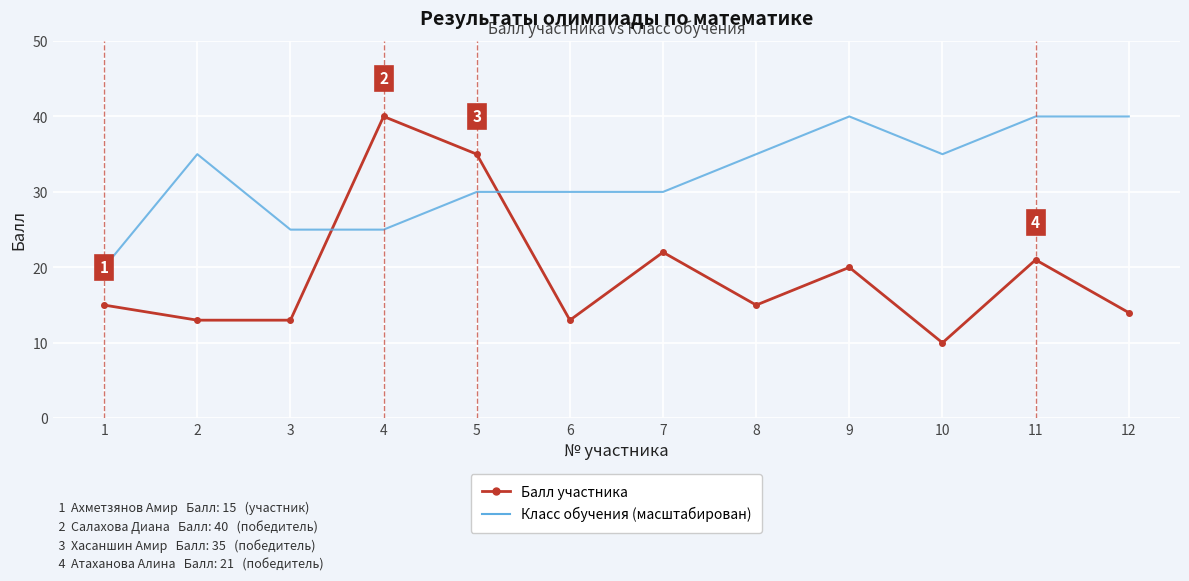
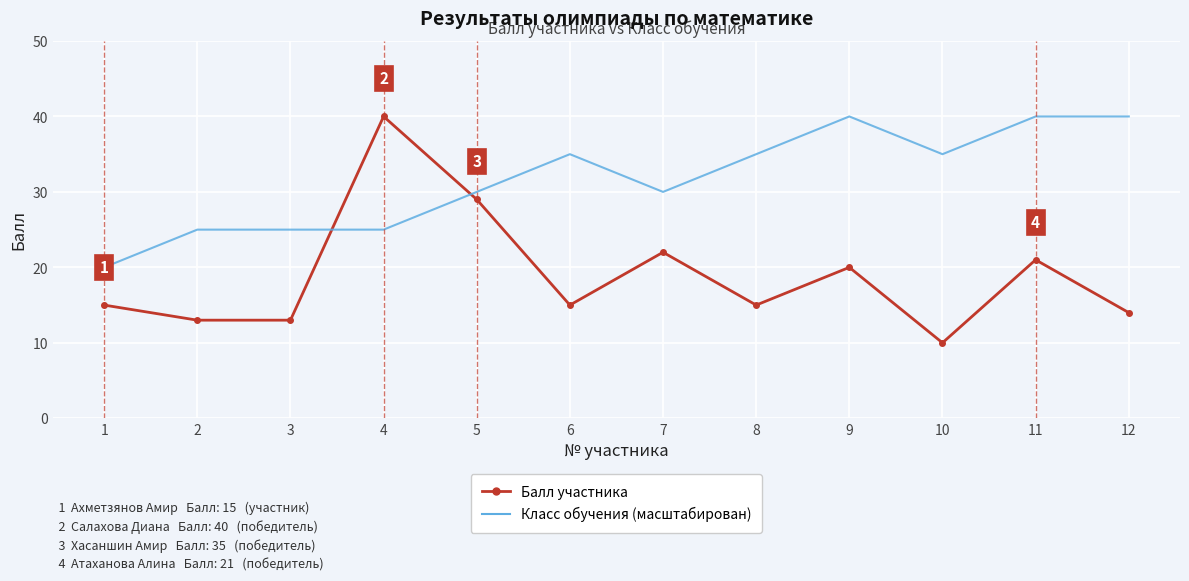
  {
    "Балл участника": {
      "1": 15,
      "2": 13,
      "3": 13,
      "4": 40,
-     "5": 35,
-     "6": 13,
+     "5": 29,
+     "6": 15,
      "7": 22,
      "8": 15,
      "9": 20,
      "10": 10,
      "11": 21,
      "12": 14
    },
    "Класс обучения (масштабирован)": {
-     "2": 35,
+     "2": 25,
      "3": 25,
      "4": 25,
      "5": 30,
-     "6": 30,
+     "6": 35,
      "7": 30,
      "8": 35,
      "9": 40,
      "10": 35,
      "11": 40,
      "12": 40
    }
  }
